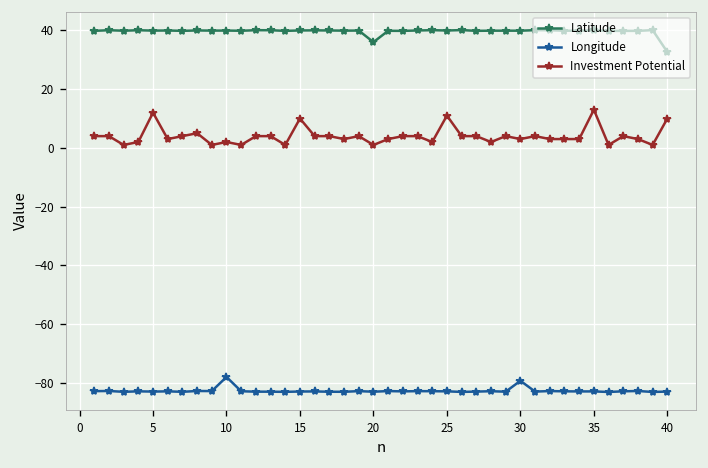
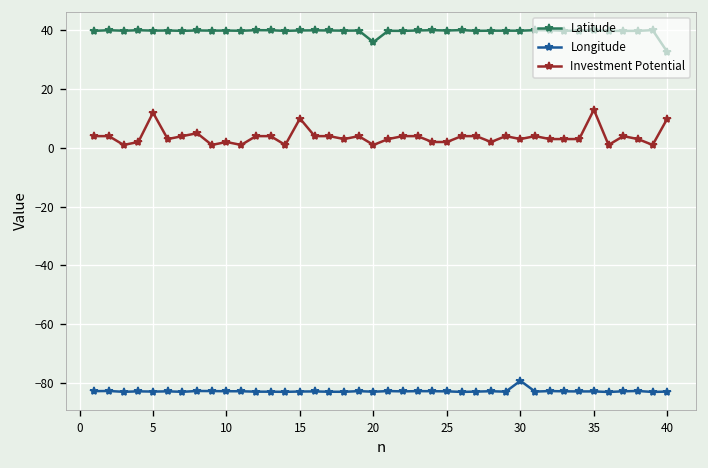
  {
    "Latitude": {
      "5": 40,
      "10": 40,
      "15": 40,
      "20": 36,
      "25": 40,
      "30": 40
    },
    "Longitude": {
      "5": -83,
-     "10": -78,
+     "10": -83,
      "15": -83,
      "20": -83,
      "25": -83,
      "30": -79,
      "35": -83,
      "40": -83
    },
    "Investment Potential": {
      "5": 12,
      "10": 2,
      "15": 10,
      "20": 1,
-     "25": 11,
+     "25": 2,
      "30": 3,
      "35": 13,
      "40": 10
    }
  }
